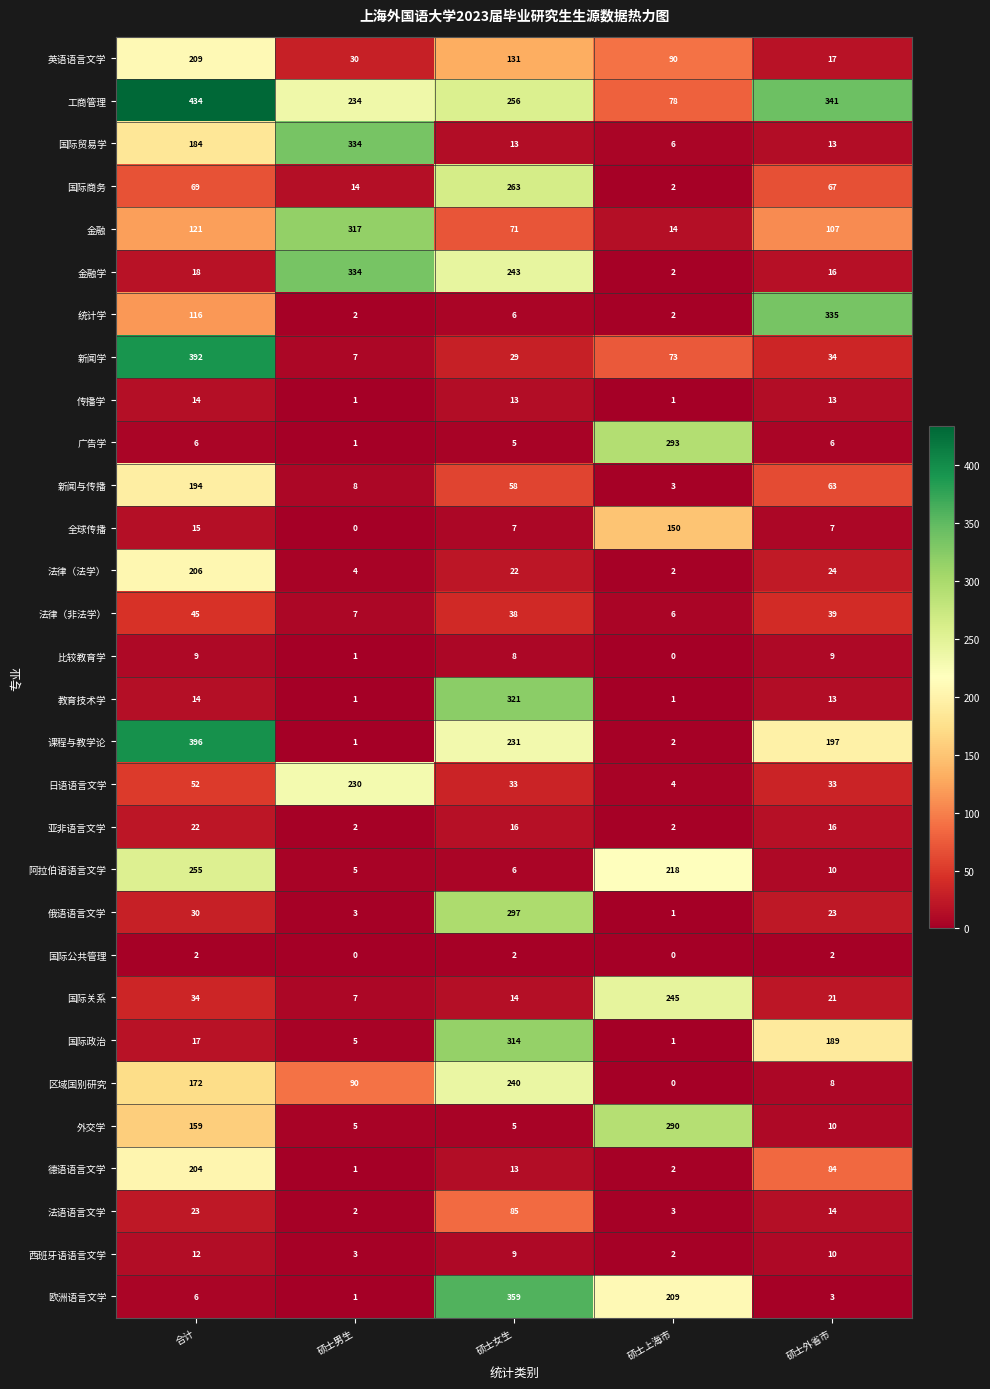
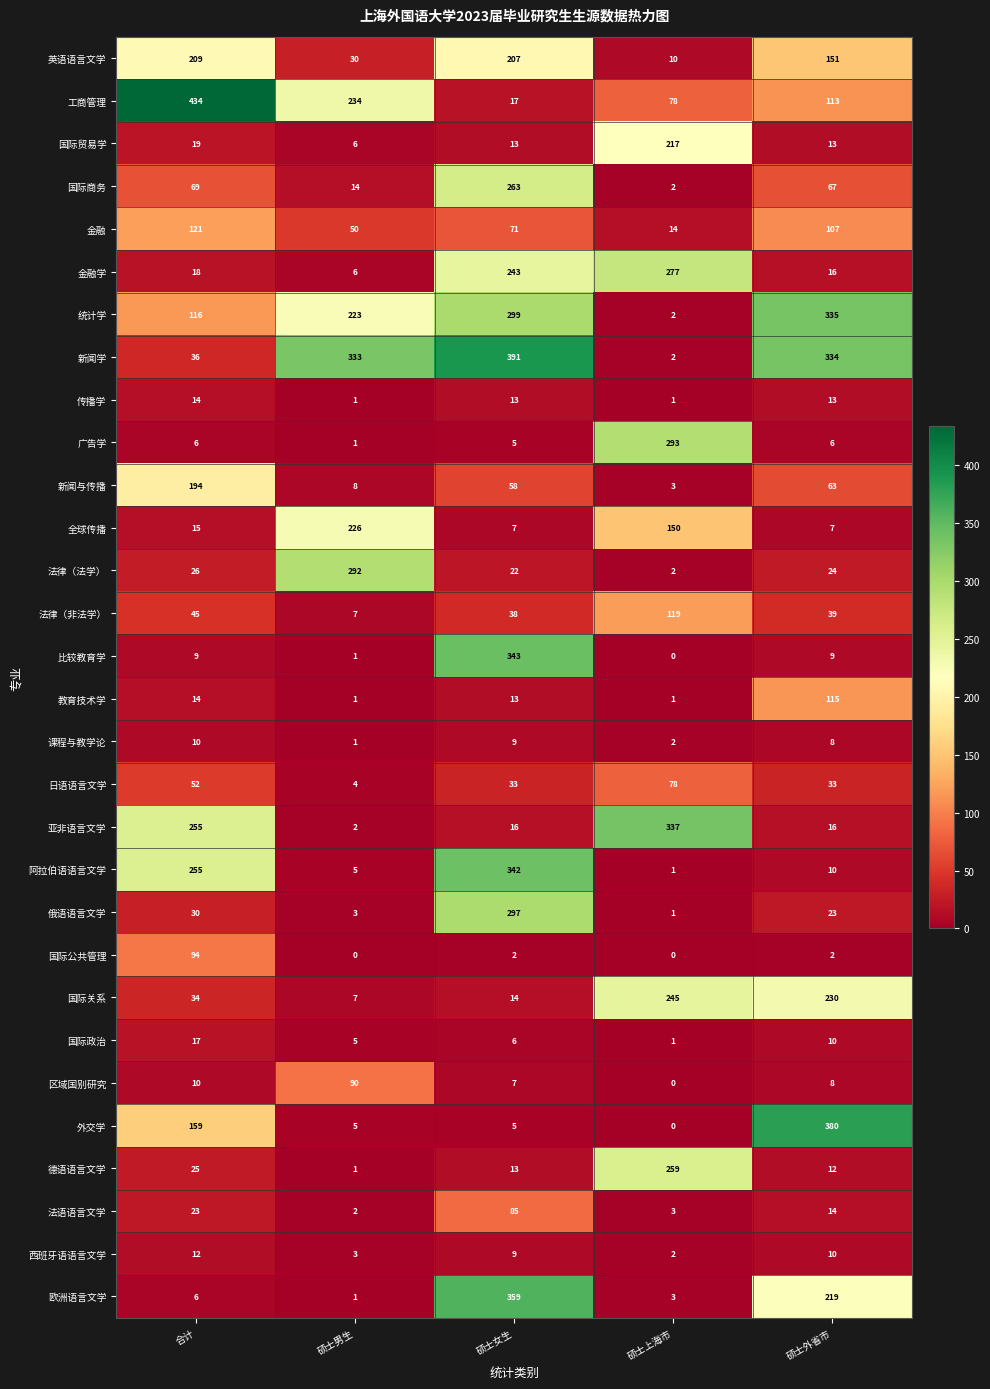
  {
    "英语语言文学": {
      "合计": 209,
      "硕士男生": 30,
-     "硕士女生": 131,
-     "硕士上海市": 90,
-     "硕士外省市": 17
+     "硕士女生": 207,
+     "硕士上海市": 10,
+     "硕士外省市": 151
    },
    "工商管理": {
      "合计": 434,
      "硕士男生": 234,
-     "硕士女生": 256,
+     "硕士女生": 17,
      "硕士上海市": 78,
-     "硕士外省市": 341
+     "硕士外省市": 113
    },
    "国际贸易学": {
-     "合计": 184,
-     "硕士男生": 334,
+     "合计": 19,
+     "硕士男生": 6,
      "硕士女生": 13,
-     "硕士上海市": 6,
+     "硕士上海市": 217,
      "硕士外省市": 13
    },
    "国际商务": {
      "合计": 69,
      "硕士男生": 14,
      "硕士女生": 263,
      "硕士上海市": 2,
      "硕士外省市": 67
    },
    "金融": {
      "合计": 121,
-     "硕士男生": 317,
+     "硕士男生": 50,
      "硕士女生": 71,
      "硕士上海市": 14,
      "硕士外省市": 107
    },
    "金融学": {
      "合计": 18,
-     "硕士男生": 334,
+     "硕士男生": 6,
      "硕士女生": 243,
-     "硕士上海市": 2,
+     "硕士上海市": 277,
      "硕士外省市": 16
    },
    "统计学": {
      "合计": 116,
-     "硕士男生": 2,
-     "硕士女生": 6,
+     "硕士男生": 223,
+     "硕士女生": 299,
      "硕士上海市": 2,
      "硕士外省市": 335
    },
    "新闻学": {
-     "合计": 392,
-     "硕士男生": 7,
-     "硕士女生": 29,
-     "硕士上海市": 73,
-     "硕士外省市": 34
+     "合计": 36,
+     "硕士男生": 333,
+     "硕士女生": 391,
+     "硕士上海市": 2,
+     "硕士外省市": 334
    },
    "传播学": {
      "合计": 14,
      "硕士男生": 1,
      "硕士女生": 13,
      "硕士上海市": 1,
      "硕士外省市": 13
    },
    "广告学": {
      "合计": 6,
      "硕士男生": 1,
      "硕士女生": 5,
      "硕士上海市": 293,
      "硕士外省市": 6
    },
    "新闻与传播": {
      "合计": 194,
      "硕士男生": 8,
      "硕士女生": 58,
      "硕士上海市": 3,
      "硕士外省市": 63
    },
    "全球传播": {
      "合计": 15,
-     "硕士男生": 0,
+     "硕士男生": 226,
      "硕士女生": 7,
      "硕士上海市": 150,
      "硕士外省市": 7
    },
    "法律（法学）": {
-     "合计": 206,
-     "硕士男生": 4,
+     "合计": 26,
+     "硕士男生": 292,
      "硕士女生": 22,
      "硕士上海市": 2,
      "硕士外省市": 24
    },
    "法律（非法学）": {
      "合计": 45,
      "硕士男生": 7,
      "硕士女生": 38,
-     "硕士上海市": 6,
+     "硕士上海市": 119,
      "硕士外省市": 39
    },
    "比较教育学": {
      "合计": 9,
      "硕士男生": 1,
-     "硕士女生": 8,
+     "硕士女生": 343,
      "硕士上海市": 0,
      "硕士外省市": 9
    },
    "教育技术学": {
      "合计": 14,
      "硕士男生": 1,
-     "硕士女生": 321,
+     "硕士女生": 13,
      "硕士上海市": 1,
-     "硕士外省市": 13
+     "硕士外省市": 115
    },
    "课程与教学论": {
-     "合计": 396,
+     "合计": 10,
      "硕士男生": 1,
-     "硕士女生": 231,
+     "硕士女生": 9,
      "硕士上海市": 2,
-     "硕士外省市": 197
+     "硕士外省市": 8
    },
    "日语语言文学": {
      "合计": 52,
-     "硕士男生": 230,
+     "硕士男生": 4,
      "硕士女生": 33,
-     "硕士上海市": 4,
+     "硕士上海市": 78,
      "硕士外省市": 33
    },
    "亚非语言文学": {
-     "合计": 22,
+     "合计": 255,
      "硕士男生": 2,
      "硕士女生": 16,
-     "硕士上海市": 2,
+     "硕士上海市": 337,
      "硕士外省市": 16
    },
    "阿拉伯语语言文学": {
      "合计": 255,
      "硕士男生": 5,
-     "硕士女生": 6,
-     "硕士上海市": 218,
+     "硕士女生": 342,
+     "硕士上海市": 1,
      "硕士外省市": 10
    },
    "俄语语言文学": {
      "合计": 30,
      "硕士男生": 3,
      "硕士女生": 297,
      "硕士上海市": 1,
      "硕士外省市": 23
    },
    "国际公共管理": {
-     "合计": 2,
+     "合计": 94,
      "硕士男生": 0,
      "硕士女生": 2,
      "硕士上海市": 0,
      "硕士外省市": 2
    },
    "国际关系": {
      "合计": 34,
      "硕士男生": 7,
      "硕士女生": 14,
      "硕士上海市": 245,
-     "硕士外省市": 21
+     "硕士外省市": 230
    },
    "国际政治": {
      "合计": 17,
      "硕士男生": 5,
-     "硕士女生": 314,
+     "硕士女生": 6,
      "硕士上海市": 1,
-     "硕士外省市": 189
+     "硕士外省市": 10
    },
    "区域国别研究": {
-     "合计": 172,
+     "合计": 10,
      "硕士男生": 90,
-     "硕士女生": 240,
+     "硕士女生": 7,
      "硕士上海市": 0,
      "硕士外省市": 8
    },
    "外交学": {
      "合计": 159,
      "硕士男生": 5,
      "硕士女生": 5,
-     "硕士上海市": 290,
-     "硕士外省市": 10
+     "硕士上海市": 0,
+     "硕士外省市": 380
    },
    "德语语言文学": {
-     "合计": 204,
+     "合计": 25,
      "硕士男生": 1,
      "硕士女生": 13,
-     "硕士上海市": 2,
-     "硕士外省市": 84
+     "硕士上海市": 259,
+     "硕士外省市": 12
    },
    "法语语言文学": {
      "合计": 23,
      "硕士男生": 2,
      "硕士女生": 85,
      "硕士上海市": 3,
      "硕士外省市": 14
    },
    "西班牙语语言文学": {
      "合计": 12,
      "硕士男生": 3,
      "硕士女生": 9,
      "硕士上海市": 2,
      "硕士外省市": 10
    },
    "欧洲语言文学": {
      "合计": 6,
      "硕士男生": 1,
      "硕士女生": 359,
-     "硕士上海市": 209,
-     "硕士外省市": 3
+     "硕士上海市": 3,
+     "硕士外省市": 219
    }
  }
